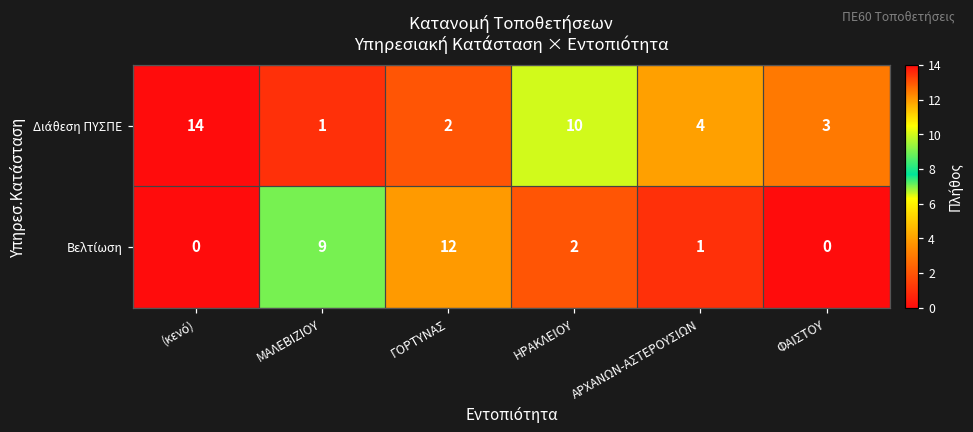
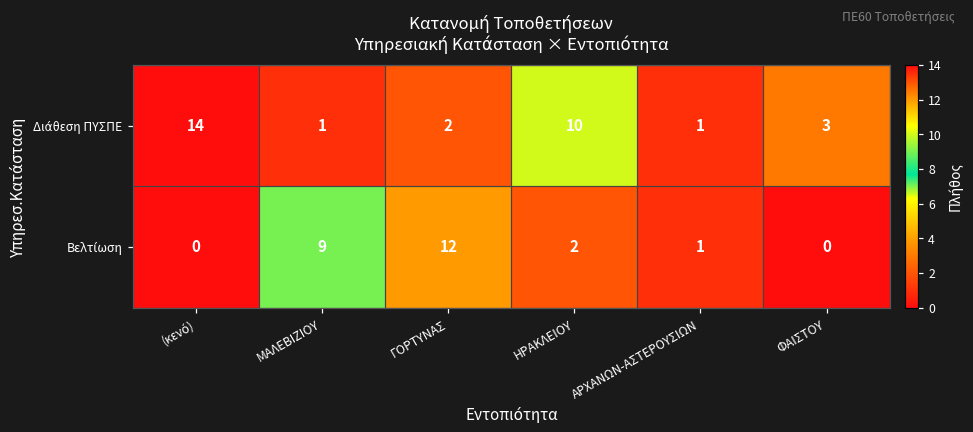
  {
    "Διάθεση ΠΥΣΠΕ": {
      "(κενό)": 14,
      "ΜΑΛΕΒΙΖΙΟΥ": 1,
      "ΓΟΡΤΥΝΑΣ": 2,
      "ΗΡΑΚΛΕΙΟΥ": 10,
-     "ΑΡΧΑΝΩΝ-ΑΣΤΕΡΟΥΣΙΩΝ": 4,
+     "ΑΡΧΑΝΩΝ-ΑΣΤΕΡΟΥΣΙΩΝ": 1,
      "ΦΑΙΣΤΟΥ": 3
    },
    "Βελτίωση": {
      "(κενό)": 0,
      "ΜΑΛΕΒΙΖΙΟΥ": 9,
      "ΓΟΡΤΥΝΑΣ": 12,
      "ΗΡΑΚΛΕΙΟΥ": 2,
      "ΑΡΧΑΝΩΝ-ΑΣΤΕΡΟΥΣΙΩΝ": 1,
      "ΦΑΙΣΤΟΥ": 0
    }
  }
